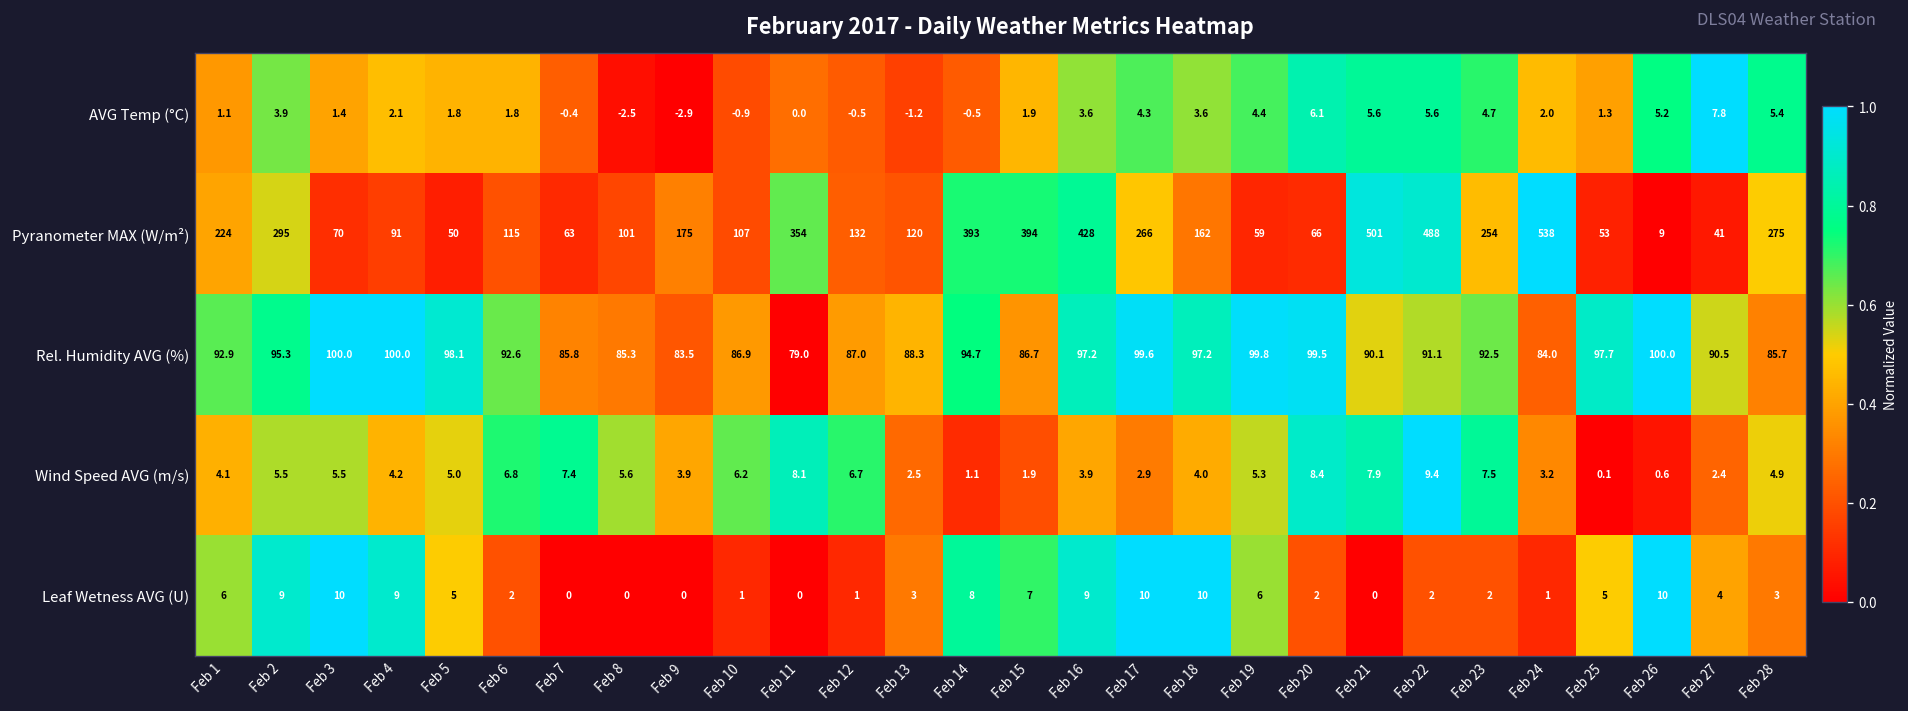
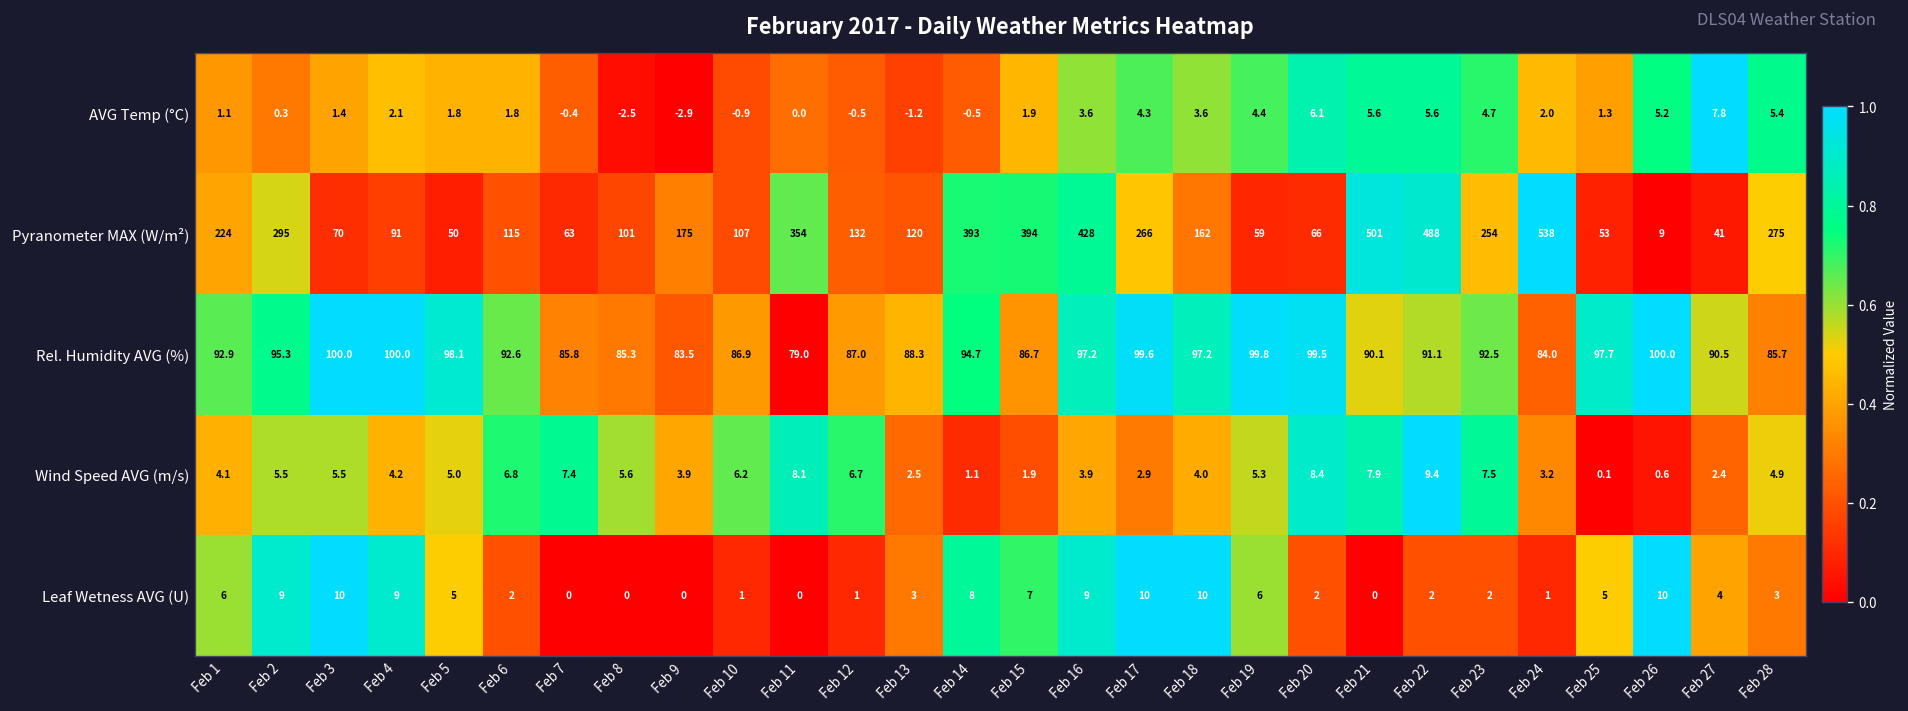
  {
    "AVG Temp (°C)": {
      "Feb 1": 1.1,
-     "Feb 2": 3.9,
+     "Feb 2": 0.3,
      "Feb 3": 1.4,
      "Feb 4": 2.1,
      "Feb 5": 1.8,
      "Feb 6": 1.8,
      "Feb 7": -0.4,
      "Feb 8": -2.5,
      "Feb 9": -2.9,
      "Feb 10": -0.9,
      "Feb 11": 0.0,
      "Feb 12": -0.5,
      "Feb 13": -1.2,
      "Feb 14": -0.5,
      "Feb 15": 1.9,
      "Feb 16": 3.6,
      "Feb 17": 4.3,
      "Feb 18": 3.6,
      "Feb 19": 4.4,
      "Feb 20": 6.1,
      "Feb 21": 5.6,
      "Feb 22": 5.6,
      "Feb 23": 4.7,
      "Feb 24": 2.0,
      "Feb 25": 1.3,
      "Feb 26": 5.2,
      "Feb 27": 7.8,
      "Feb 28": 5.4
    },
    "Pyranometer MAX (W/m²)": {
      "Feb 1": 224,
      "Feb 2": 295,
      "Feb 3": 70,
      "Feb 4": 91,
      "Feb 5": 50,
      "Feb 6": 115,
      "Feb 7": 63,
      "Feb 8": 101,
      "Feb 9": 175,
      "Feb 10": 107,
      "Feb 11": 354,
      "Feb 12": 132,
      "Feb 13": 120,
      "Feb 14": 393,
      "Feb 15": 394,
      "Feb 16": 428,
      "Feb 17": 266,
      "Feb 18": 162,
      "Feb 19": 59,
      "Feb 20": 66,
      "Feb 21": 501,
      "Feb 22": 488,
      "Feb 23": 254,
      "Feb 24": 538,
      "Feb 25": 53,
      "Feb 26": 9,
      "Feb 27": 41,
      "Feb 28": 275
    },
    "Rel. Humidity AVG (%)": {
      "Feb 1": 92.9,
      "Feb 2": 95.3,
      "Feb 3": 100.0,
      "Feb 4": 100.0,
      "Feb 5": 98.1,
      "Feb 6": 92.6,
      "Feb 7": 85.8,
      "Feb 8": 85.3,
      "Feb 9": 83.5,
      "Feb 10": 86.9,
      "Feb 11": 79.0,
      "Feb 12": 87.0,
      "Feb 13": 88.3,
      "Feb 14": 94.7,
      "Feb 15": 86.7,
      "Feb 16": 97.2,
      "Feb 17": 99.6,
      "Feb 18": 97.2,
      "Feb 19": 99.8,
      "Feb 20": 99.5,
      "Feb 21": 90.1,
      "Feb 22": 91.1,
      "Feb 23": 92.5,
      "Feb 24": 84.0,
      "Feb 25": 97.7,
      "Feb 26": 100.0,
      "Feb 27": 90.5,
      "Feb 28": 85.7
    },
    "Wind Speed AVG (m/s)": {
      "Feb 1": 4.1,
      "Feb 2": 5.5,
      "Feb 3": 5.5,
      "Feb 4": 4.2,
      "Feb 5": 5.0,
      "Feb 6": 6.8,
      "Feb 7": 7.4,
      "Feb 8": 5.6,
      "Feb 9": 3.9,
      "Feb 10": 6.2,
      "Feb 11": 8.1,
      "Feb 12": 6.7,
      "Feb 13": 2.5,
      "Feb 14": 1.1,
      "Feb 15": 1.9,
      "Feb 16": 3.9,
      "Feb 17": 2.9,
      "Feb 18": 4.0,
      "Feb 19": 5.3,
      "Feb 20": 8.4,
      "Feb 21": 7.9,
      "Feb 22": 9.4,
      "Feb 23": 7.5,
      "Feb 24": 3.2,
      "Feb 25": 0.1,
      "Feb 26": 0.6,
      "Feb 27": 2.4,
      "Feb 28": 4.9
    },
    "Leaf Wetness AVG (U)": {
      "Feb 1": 6,
      "Feb 2": 9,
      "Feb 3": 10,
      "Feb 4": 9,
      "Feb 5": 5,
      "Feb 6": 2,
      "Feb 7": 0,
      "Feb 8": 0,
      "Feb 9": 0,
      "Feb 10": 1,
      "Feb 11": 0,
      "Feb 12": 1,
      "Feb 13": 3,
      "Feb 14": 8,
      "Feb 15": 7,
      "Feb 16": 9,
      "Feb 17": 10,
      "Feb 18": 10,
      "Feb 19": 6,
      "Feb 20": 2,
      "Feb 21": 0,
      "Feb 22": 2,
      "Feb 23": 2,
      "Feb 24": 1,
      "Feb 25": 5,
      "Feb 26": 10,
      "Feb 27": 4,
      "Feb 28": 3
    }
  }
